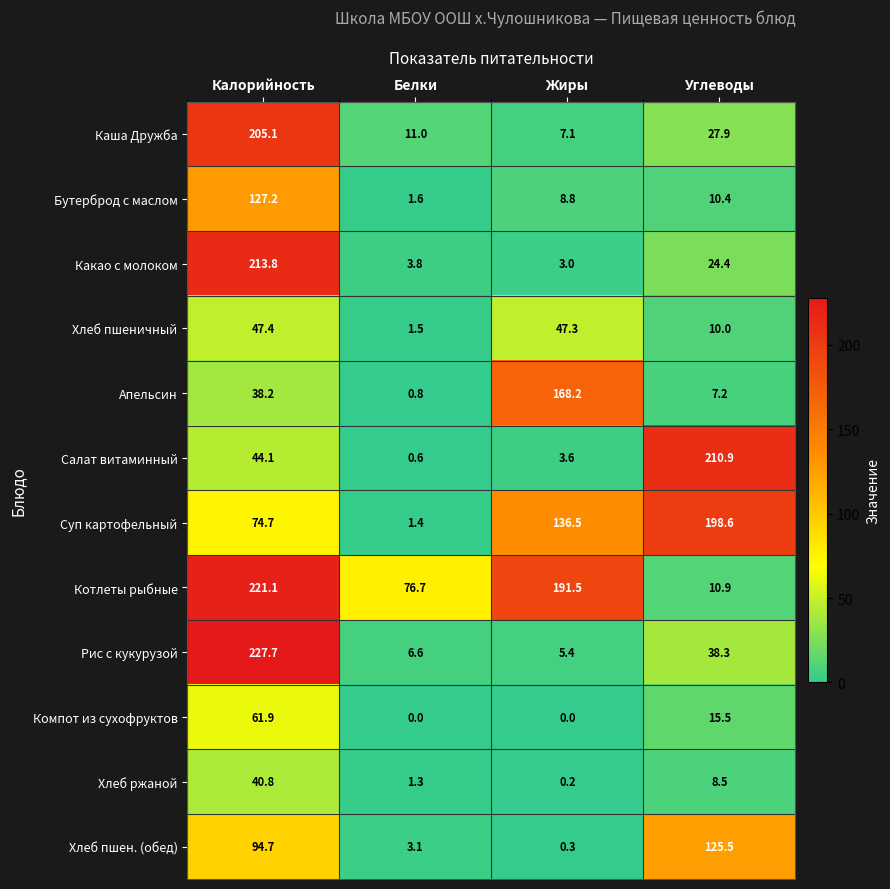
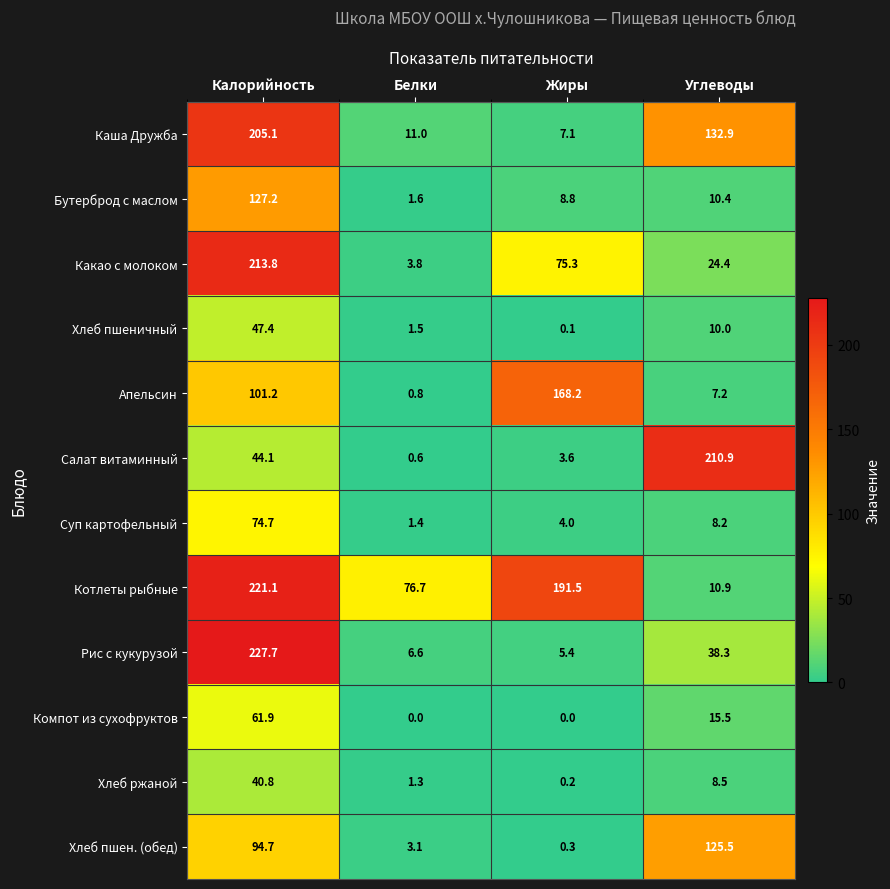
  {
    "Каша Дружба": {
      "Калорийность": 205.1,
      "Белки": 11.0,
      "Жиры": 7.1,
-     "Углеводы": 27.9
+     "Углеводы": 132.9
    },
    "Бутерброд с маслом": {
      "Калорийность": 127.2,
      "Белки": 1.6,
      "Жиры": 8.8,
      "Углеводы": 10.4
    },
    "Какао с молоком": {
      "Калорийность": 213.8,
      "Белки": 3.8,
-     "Жиры": 3.0,
+     "Жиры": 75.3,
      "Углеводы": 24.4
    },
    "Хлеб пшеничный": {
      "Калорийность": 47.4,
      "Белки": 1.5,
-     "Жиры": 47.3,
+     "Жиры": 0.1,
      "Углеводы": 10.0
    },
    "Апельсин": {
-     "Калорийность": 38.2,
+     "Калорийность": 101.2,
      "Белки": 0.8,
      "Жиры": 168.2,
      "Углеводы": 7.2
    },
    "Салат витаминный": {
      "Калорийность": 44.1,
      "Белки": 0.6,
      "Жиры": 3.6,
      "Углеводы": 210.9
    },
    "Суп картофельный": {
      "Калорийность": 74.7,
      "Белки": 1.4,
-     "Жиры": 136.5,
-     "Углеводы": 198.6
+     "Жиры": 4.0,
+     "Углеводы": 8.2
    },
    "Котлеты рыбные": {
      "Калорийность": 221.1,
      "Белки": 76.7,
      "Жиры": 191.5,
      "Углеводы": 10.9
    },
    "Рис с кукурузой": {
      "Калорийность": 227.7,
      "Белки": 6.6,
      "Жиры": 5.4,
      "Углеводы": 38.3
    },
    "Компот из сухофруктов": {
      "Калорийность": 61.9,
      "Белки": 0.0,
      "Жиры": 0.0,
      "Углеводы": 15.5
    },
    "Хлеб ржаной": {
      "Калорийность": 40.8,
      "Белки": 1.3,
      "Жиры": 0.2,
      "Углеводы": 8.5
    },
    "Хлеб пшен. (обед)": {
      "Калорийность": 94.7,
      "Белки": 3.1,
      "Жиры": 0.3,
      "Углеводы": 125.5
    }
  }
